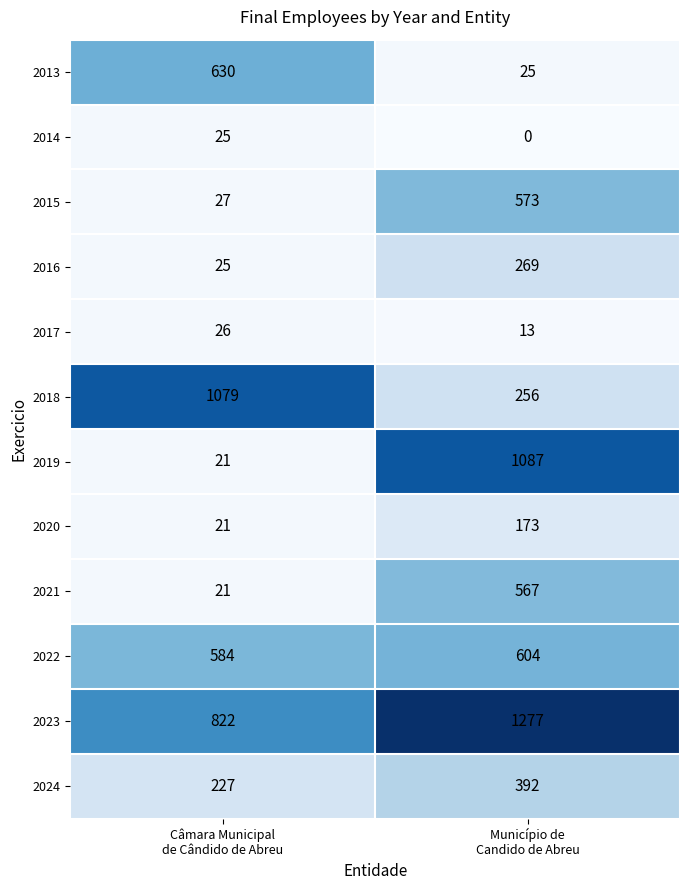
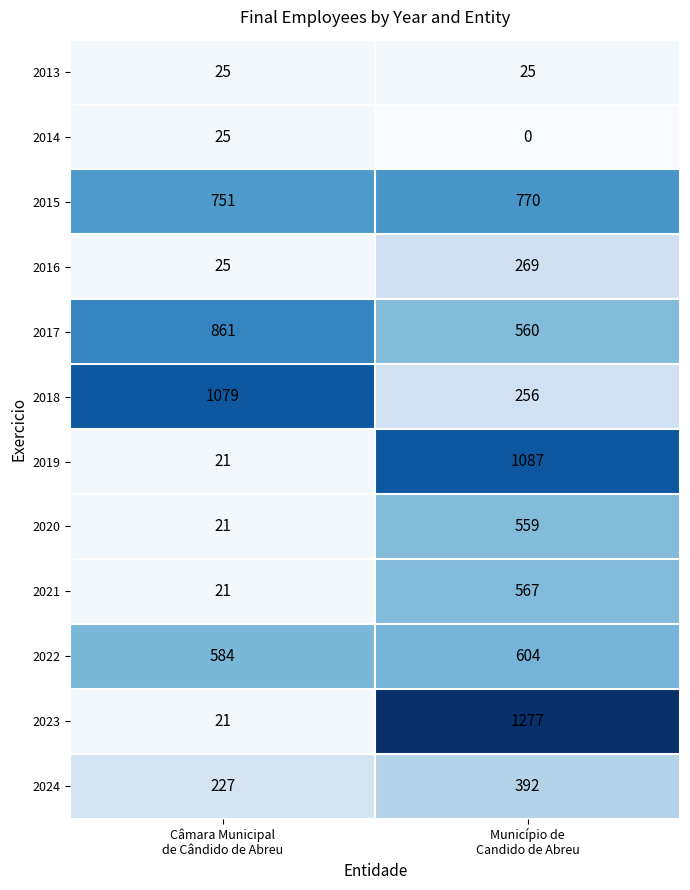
  {
    "2013": {
-     "Câmara Municipal de Cândido de Abreu": 630,
+     "Câmara Municipal de Cândido de Abreu": 25,
      "Município de Candido de Abreu": 25
    },
    "2014": {
      "Câmara Municipal de Cândido de Abreu": 25,
      "Município de Candido de Abreu": 0
    },
    "2015": {
-     "Câmara Municipal de Cândido de Abreu": 27,
-     "Município de Candido de Abreu": 573
+     "Câmara Municipal de Cândido de Abreu": 751,
+     "Município de Candido de Abreu": 770
    },
    "2016": {
      "Câmara Municipal de Cândido de Abreu": 25,
      "Município de Candido de Abreu": 269
    },
    "2017": {
-     "Câmara Municipal de Cândido de Abreu": 26,
-     "Município de Candido de Abreu": 13
+     "Câmara Municipal de Cândido de Abreu": 861,
+     "Município de Candido de Abreu": 560
    },
    "2018": {
      "Câmara Municipal de Cândido de Abreu": 1079,
      "Município de Candido de Abreu": 256
    },
    "2019": {
      "Câmara Municipal de Cândido de Abreu": 21,
      "Município de Candido de Abreu": 1087
    },
    "2020": {
      "Câmara Municipal de Cândido de Abreu": 21,
-     "Município de Candido de Abreu": 173
+     "Município de Candido de Abreu": 559
    },
    "2021": {
      "Câmara Municipal de Cândido de Abreu": 21,
      "Município de Candido de Abreu": 567
    },
    "2022": {
      "Câmara Municipal de Cândido de Abreu": 584,
      "Município de Candido de Abreu": 604
    },
    "2023": {
-     "Câmara Municipal de Cândido de Abreu": 822,
+     "Câmara Municipal de Cândido de Abreu": 21,
      "Município de Candido de Abreu": 1277
    },
    "2024": {
      "Câmara Municipal de Cândido de Abreu": 227,
      "Município de Candido de Abreu": 392
    }
  }
